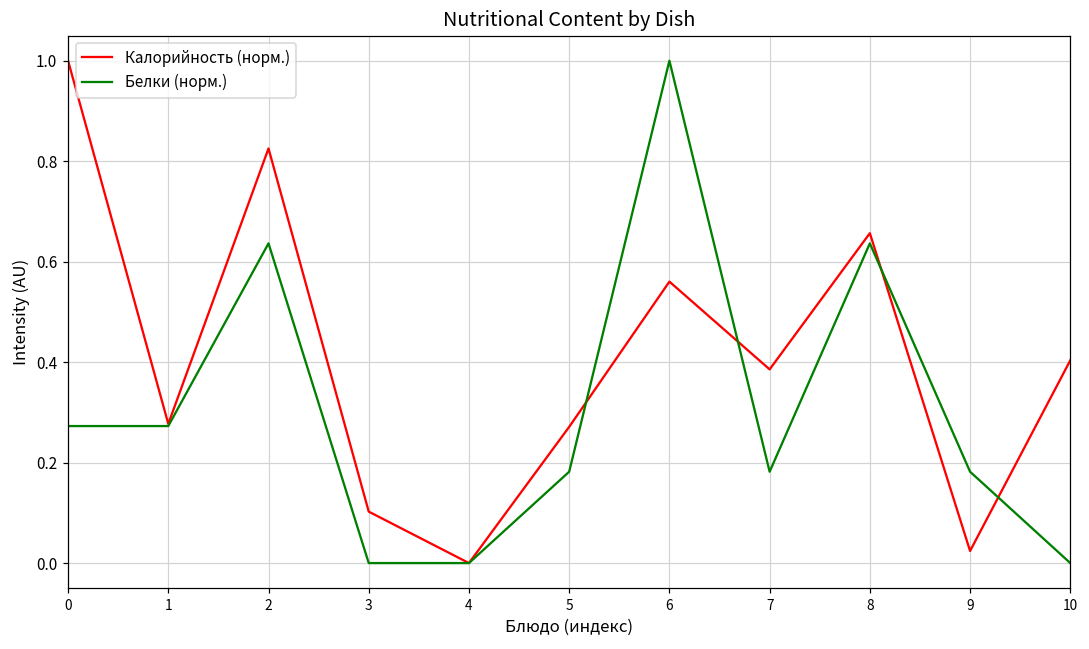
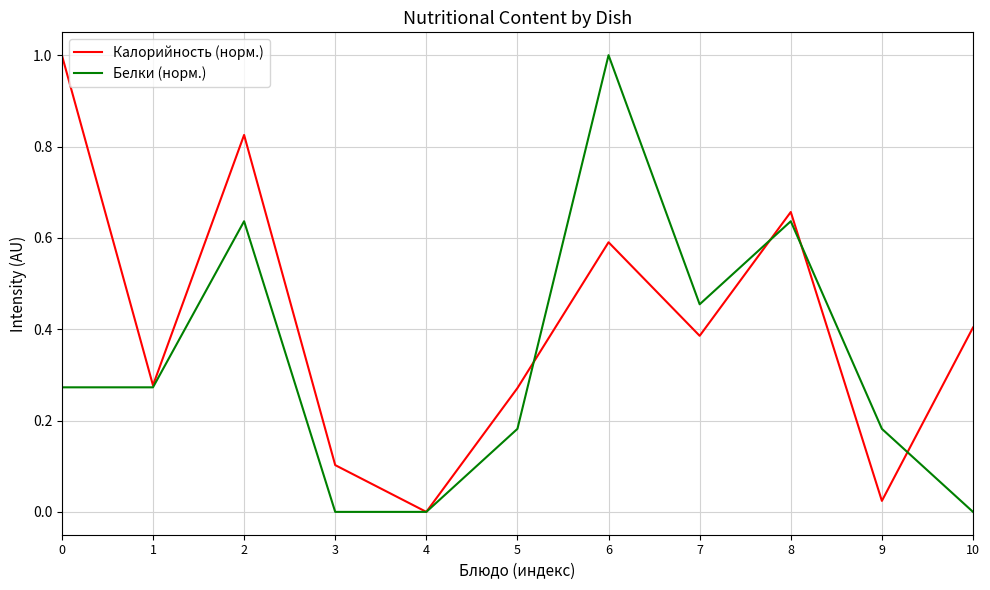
  {
    "Калорийность (норм.)": {
      "0": 1.00,
      "2": 0.83,
      "3": 0.10,
      "5": 0.27,
-     "6": 0.56,
+     "6": 0.59,
      "7": 0.39,
      "8": 0.66,
      "9": 0.02,
      "10": 0.40
    },
    "Белки (норм.)": {
      "0": 0.27,
      "2": 0.64,
      "3": 0.00,
      "5": 0.18,
      "6": 1.00,
-     "7": 0.18,
+     "7": 0.45,
      "8": 0.64,
      "9": 0.18,
      "10": 0.00
    }
  }
